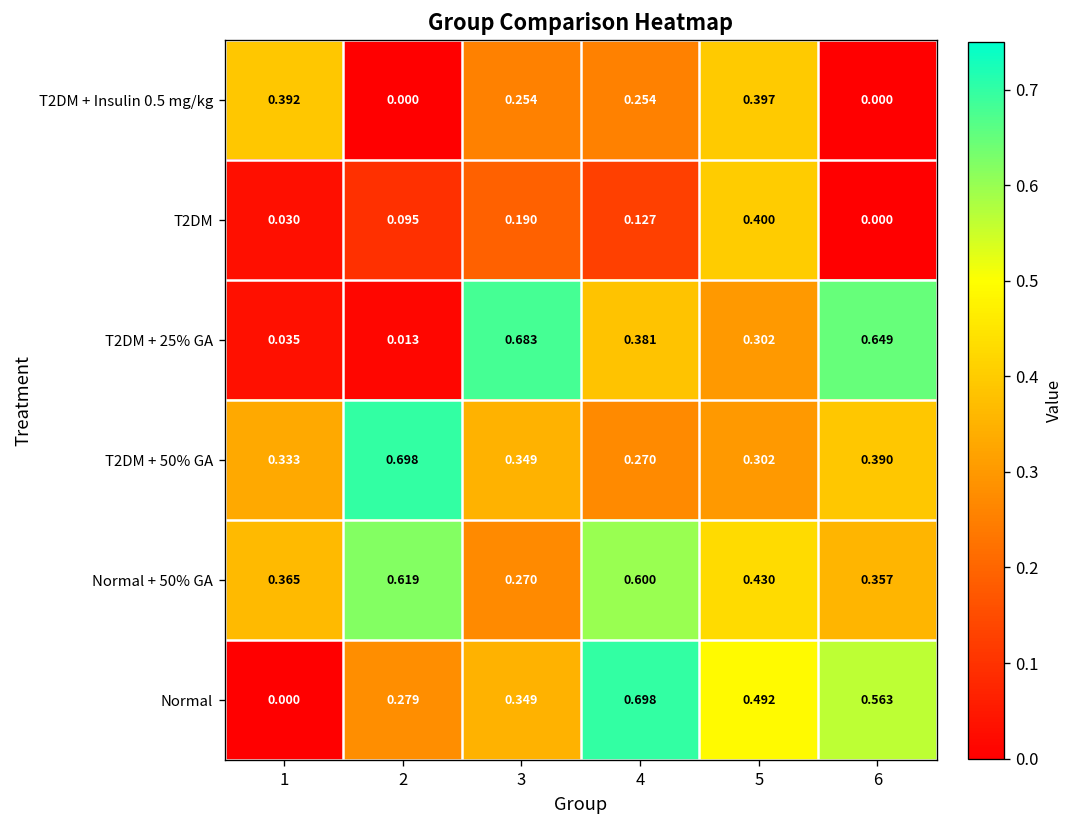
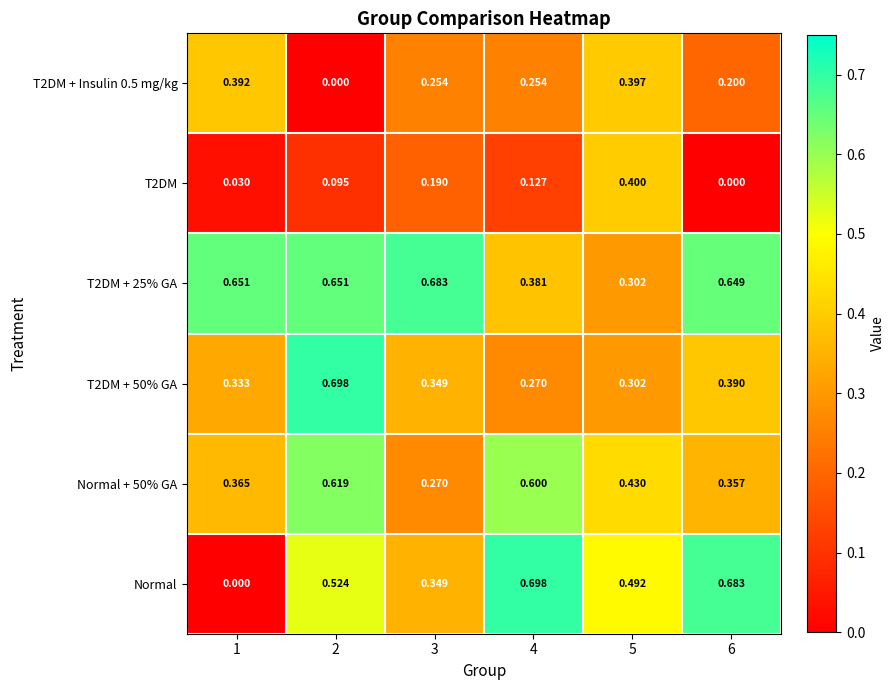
  {
    "T2DM + Insulin 0.5 mg/kg": {
      "1": 0.392,
      "2": 0.000,
      "3": 0.254,
      "4": 0.254,
      "5": 0.397,
-     "6": 0.000
+     "6": 0.200
    },
    "T2DM": {
      "1": 0.030,
      "2": 0.095,
      "3": 0.190,
      "4": 0.127,
      "5": 0.400,
      "6": 0.000
    },
    "T2DM + 25% GA": {
-     "1": 0.035,
-     "2": 0.013,
+     "1": 0.651,
+     "2": 0.651,
      "3": 0.683,
      "4": 0.381,
      "5": 0.302,
      "6": 0.649
    },
    "T2DM + 50% GA": {
      "1": 0.333,
      "2": 0.698,
      "3": 0.349,
      "4": 0.270,
      "5": 0.302,
      "6": 0.390
    },
    "Normal + 50% GA": {
      "1": 0.365,
      "2": 0.619,
      "3": 0.270,
      "4": 0.600,
      "5": 0.430,
      "6": 0.357
    },
    "Normal": {
      "1": 0.000,
-     "2": 0.279,
+     "2": 0.524,
      "3": 0.349,
      "4": 0.698,
      "5": 0.492,
-     "6": 0.563
+     "6": 0.683
    }
  }
